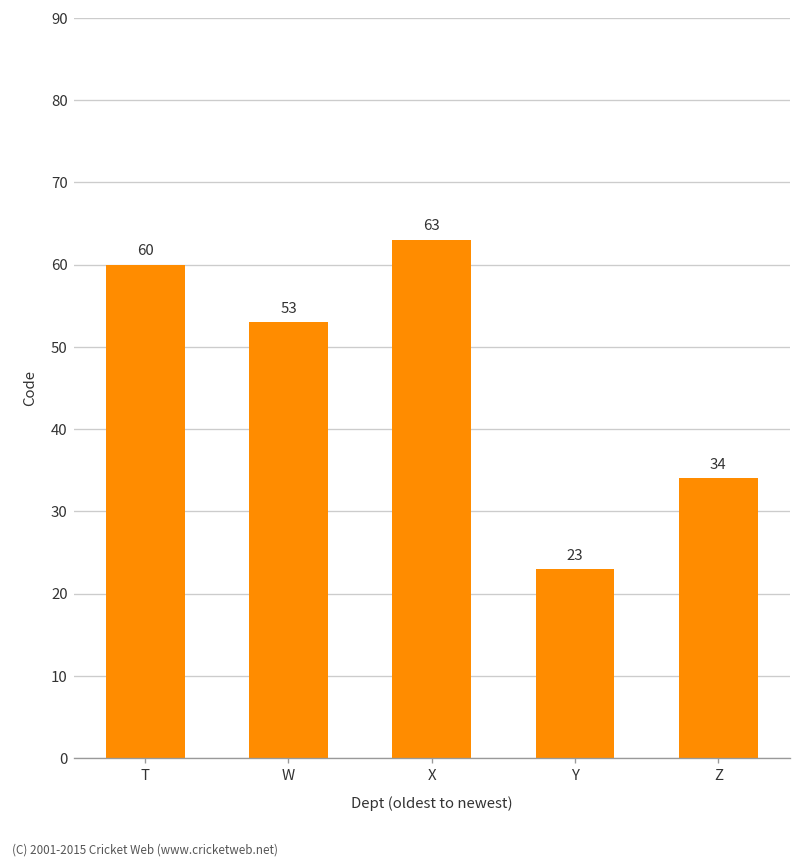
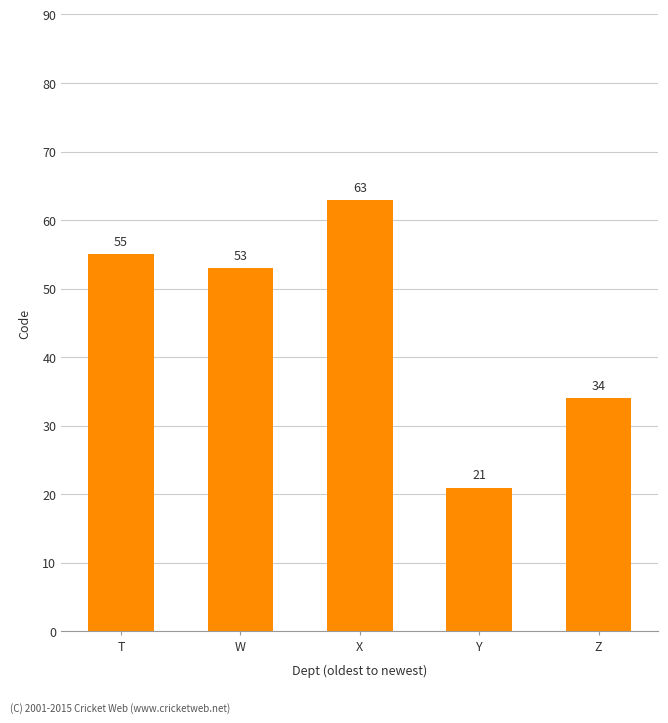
  {
-   "T": 60,
+   "T": 55,
    "W": 53,
    "X": 63,
-   "Y": 23,
+   "Y": 21,
    "Z": 34
  }
